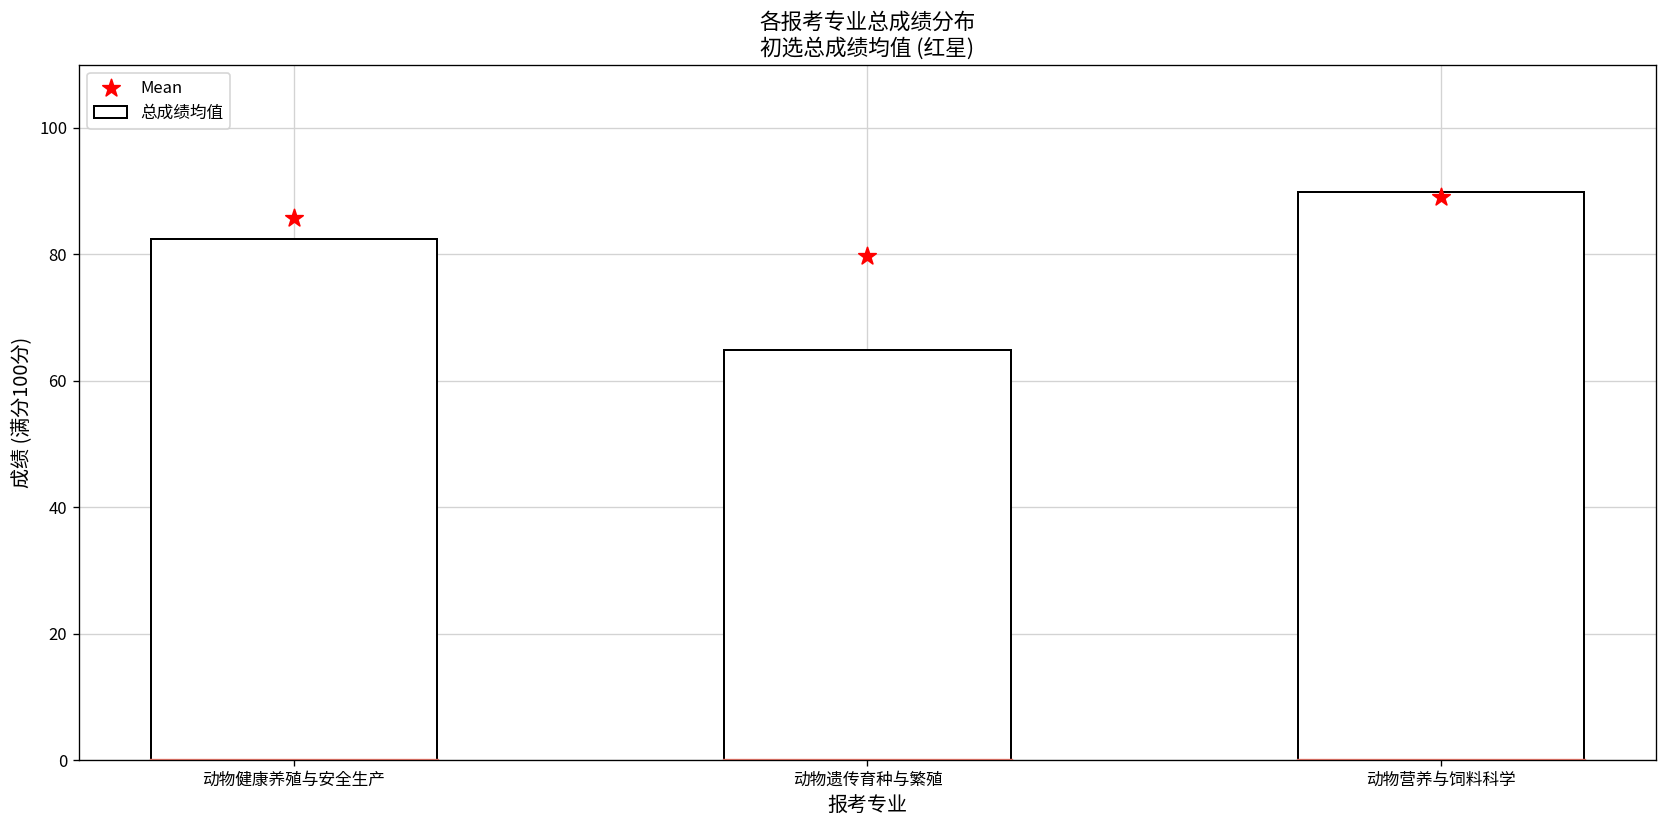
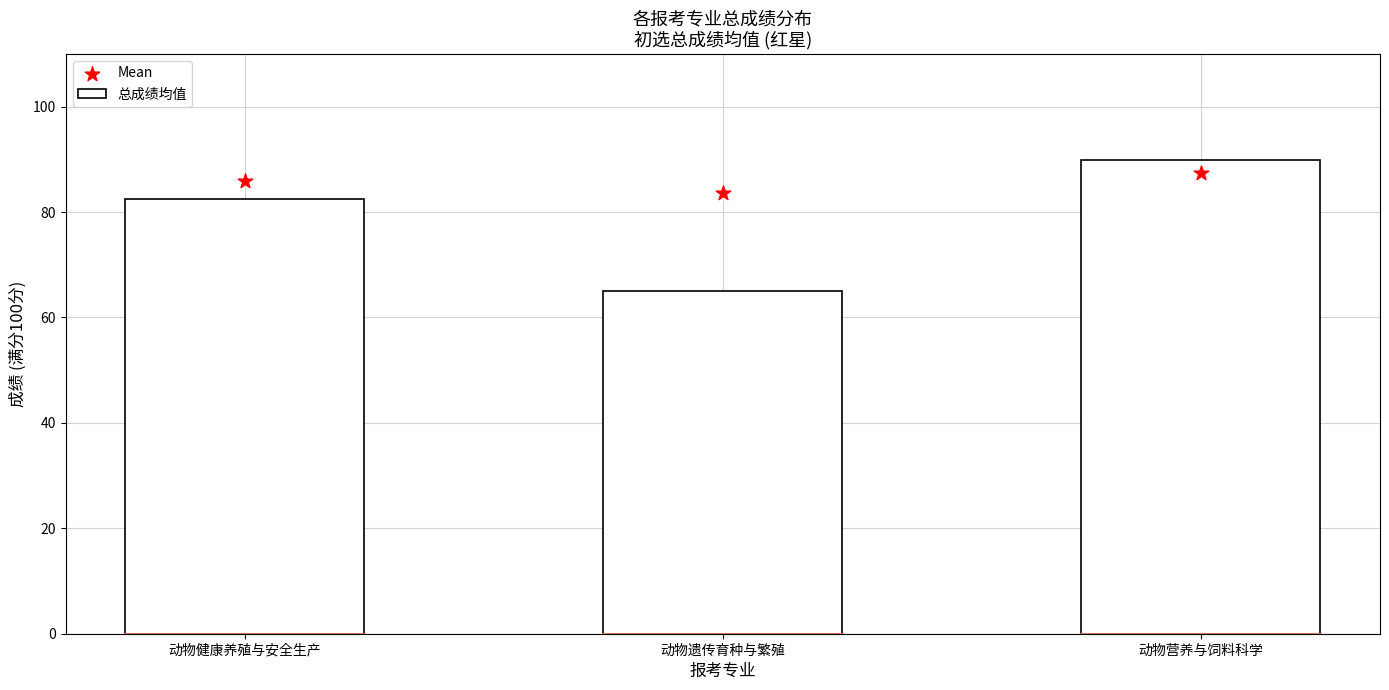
  {
    "总成绩均值": {
      "动物健康养殖与安全生产": 82,
      "动物遗传育种与繁殖": 65,
      "动物营养与饲料科学": 90
    },
    "Mean": {
-     "动物遗传育种与繁殖": 80,
-     "动物营养与饲料科学": 89
+     "动物遗传育种与繁殖": 84,
+     "动物营养与饲料科学": 87
    }
  }
